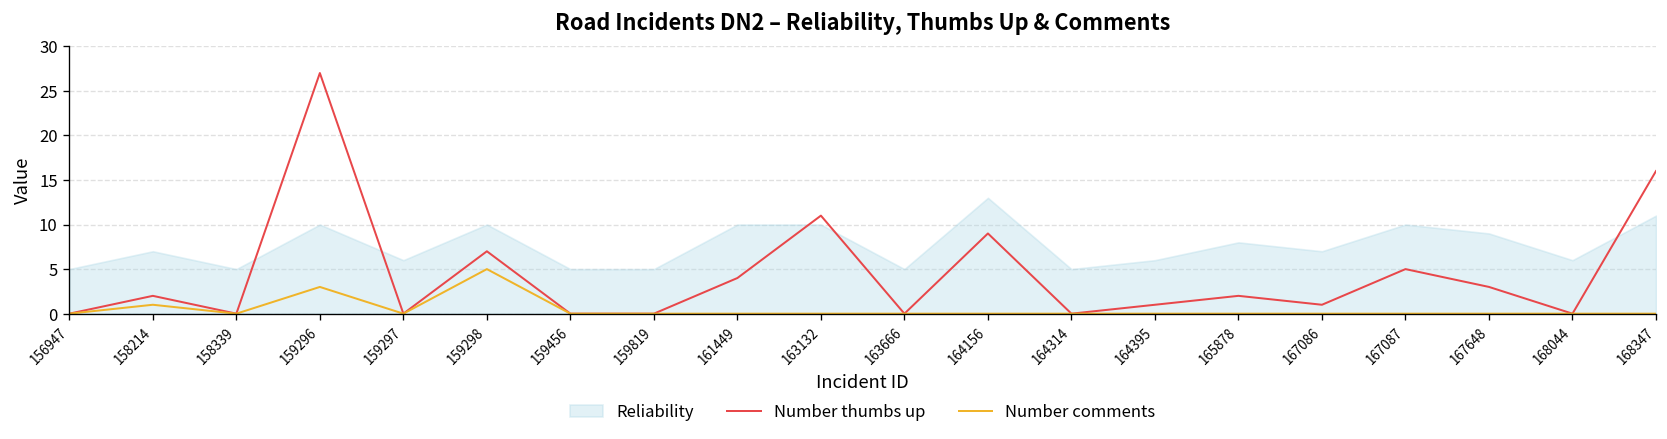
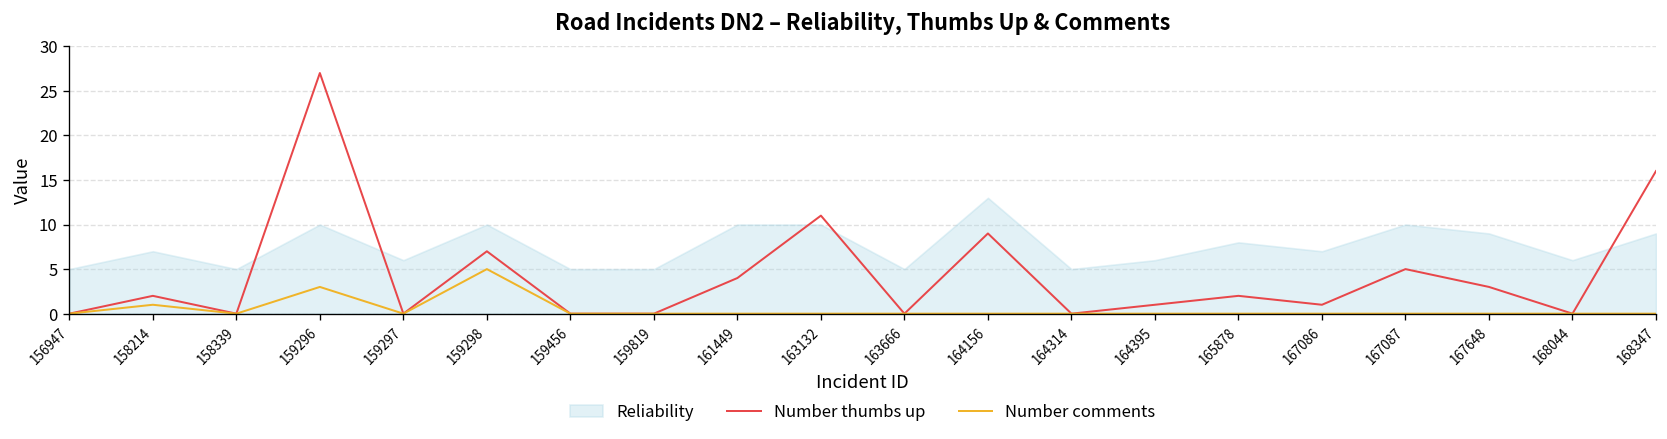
  {
    "Reliability": {
      "156947": 5,
      "158214": 7,
      "158339": 5,
      "159296": 10,
      "159297": 6,
      "159298": 10,
      "159456": 5,
      "159819": 5,
      "161449": 10,
      "163132": 10,
      "163666": 5,
      "164156": 13,
      "164314": 5,
      "164395": 6,
      "165878": 8,
      "167086": 7,
      "167087": 10,
      "167648": 9,
      "168044": 6,
-     "168347": 11
+     "168347": 9
    },
    "Number thumbs up": {
      "158214": 2,
      "159296": 27,
      "159298": 7,
      "161449": 4,
      "163132": 11,
      "164156": 9,
      "164395": 1,
      "165878": 2,
      "167086": 1,
      "167087": 5,
      "167648": 3,
      "168347": 16
    },
    "Number comments": {
      "158214": 1,
      "159296": 3,
      "159298": 5,
      "161449": 0,
      "163132": 0,
      "164156": 0,
      "164395": 0,
      "165878": 0,
      "167086": 0,
      "167087": 0,
      "167648": 0,
      "168347": 0
    }
  }
